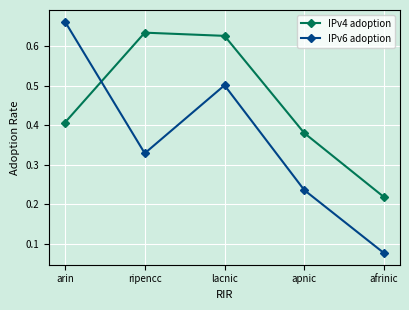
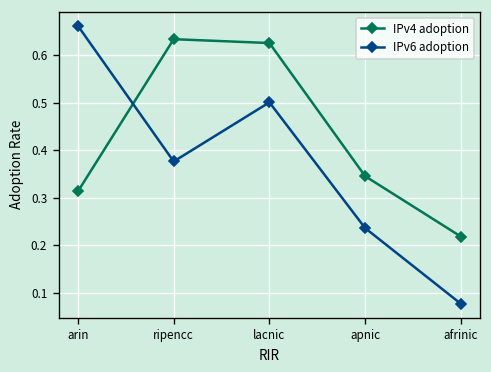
  {
    "IPv4 adoption": {
-     "arin": 0.41,
+     "arin": 0.31,
      "ripencc": 0.63,
      "lacnic": 0.63,
-     "apnic": 0.38,
+     "apnic": 0.35,
      "afrinic": 0.22
    },
    "IPv6 adoption": {
      "arin": 0.66,
-     "ripencc": 0.33,
+     "ripencc": 0.38,
      "lacnic": 0.50,
      "apnic": 0.24,
      "afrinic": 0.08
    }
  }
